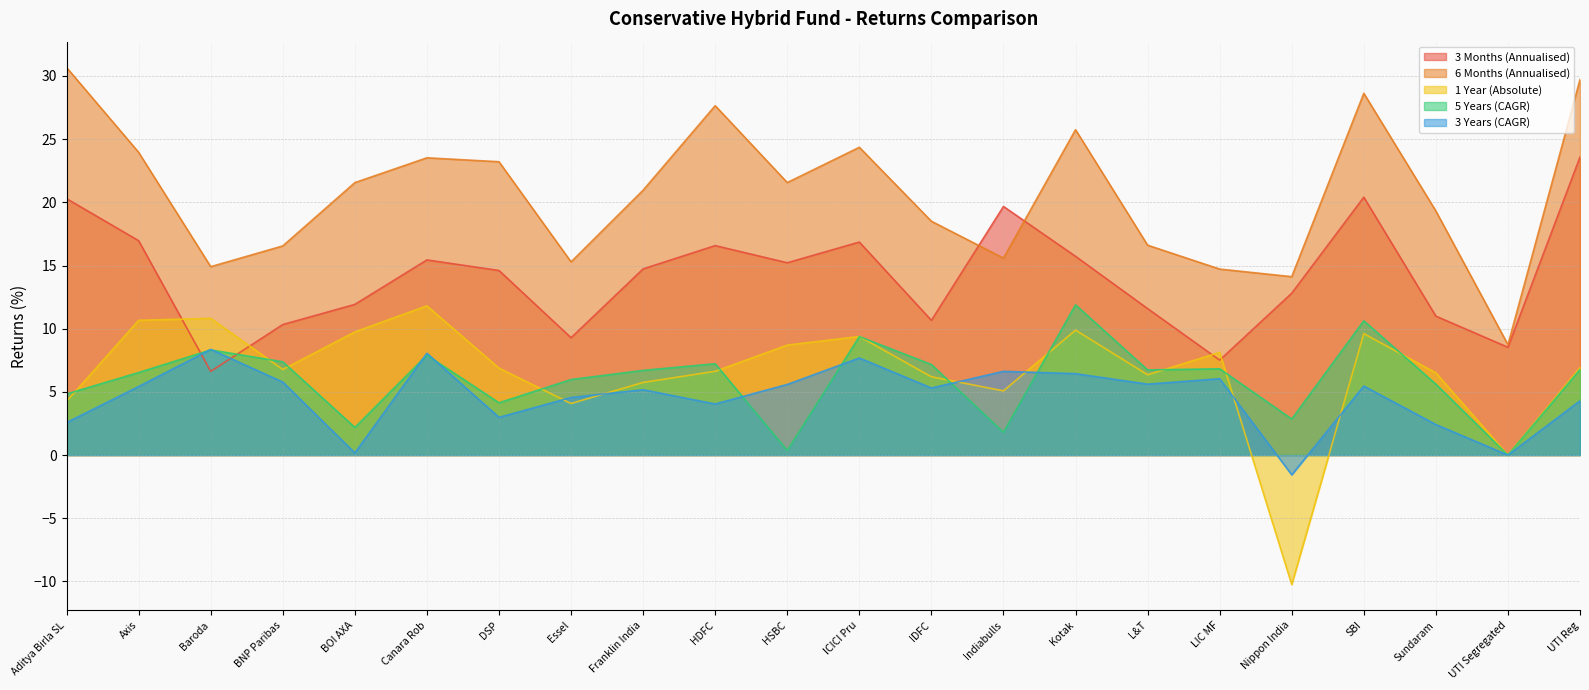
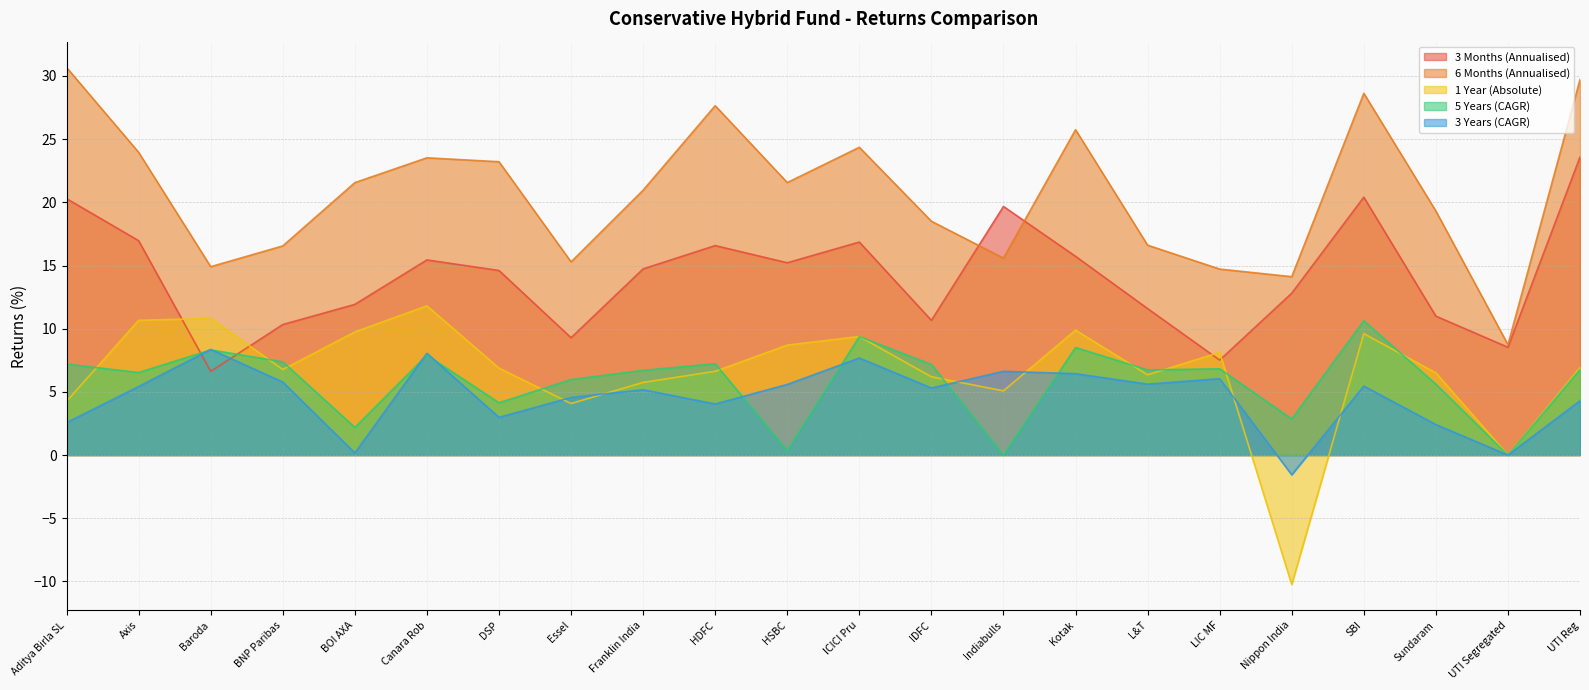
  {
    "5 Years (CAGR)": {
-     "Aditya Birla SL": 4.8,
+     "Aditya Birla SL": 7.2,
      "Axis": 6.5,
      "BNP Paribas": 7.4,
      "BOI AXA": 2.2,
      "DSP": 4.1,
      "Essel": 6.0,
      "Franklin India": 6.7,
      "HDFC": 7.2,
      "HSBC": 0.4,
      "IDFC": 7.2,
-     "Indiabulls": 1.8,
-     "Kotak": 11.9,
+     "Indiabulls": 0.0,
+     "Kotak": 8.5,
      "L&T": 6.7,
      "LIC MF": 6.8,
      "Nippon India": 2.9,
      "SBI": 10.6,
      "Sundaram": 5.6
    }
  }
